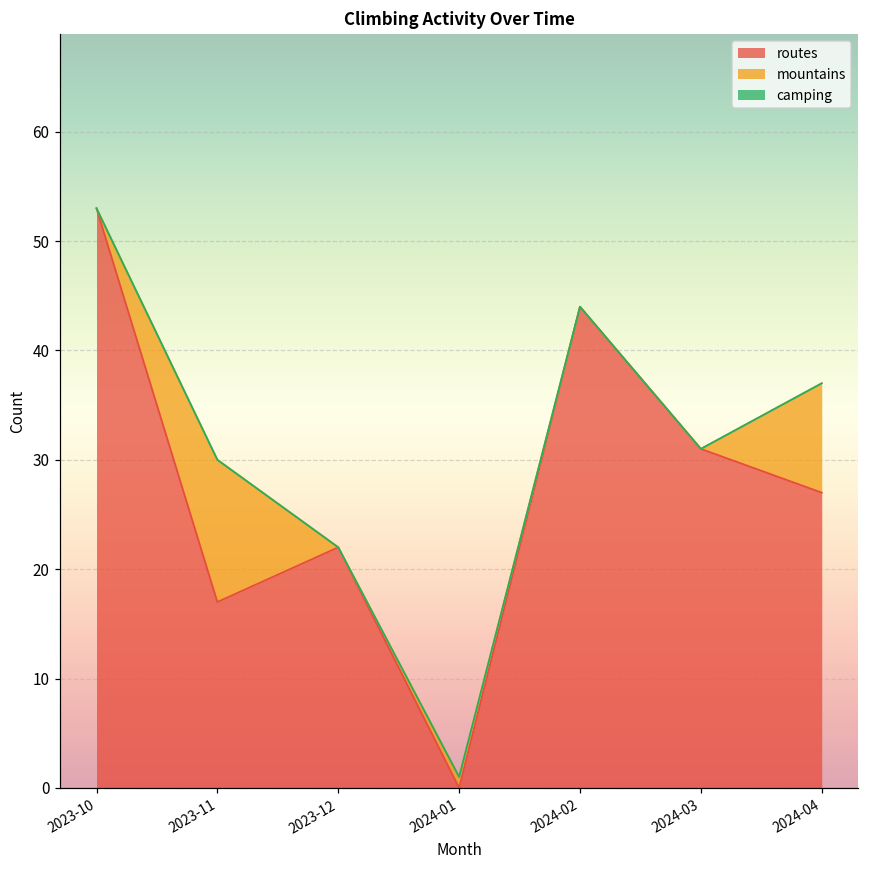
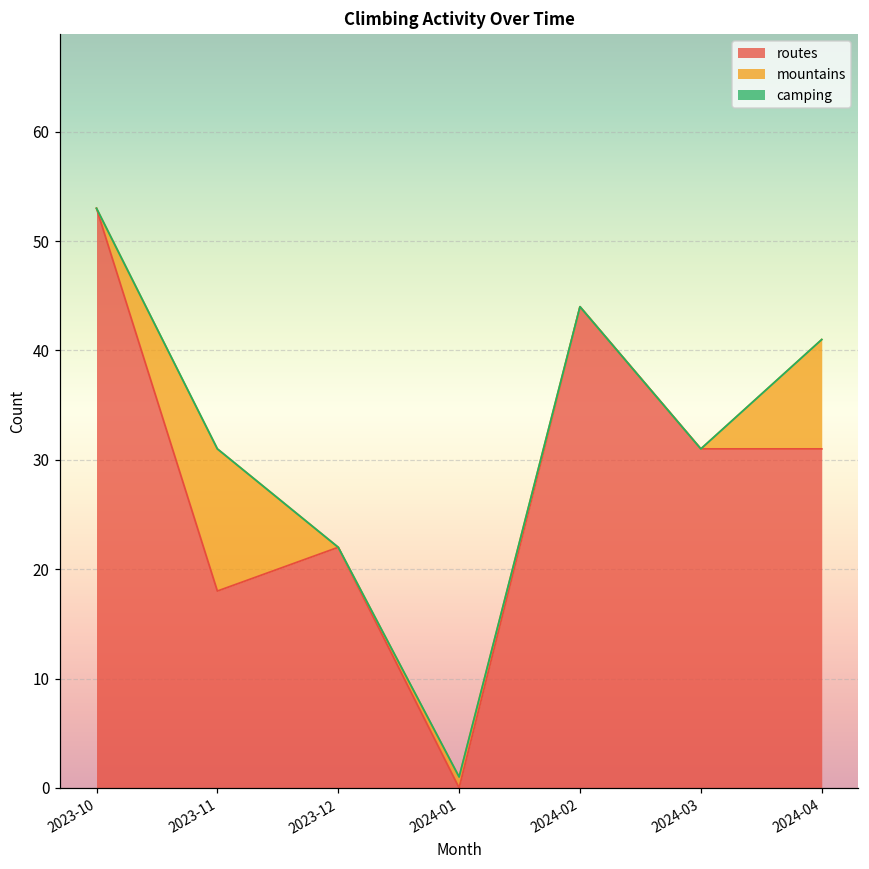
  {
    "routes": {
-     "2023-11": 17,
+     "2023-11": 18,
      "2024-01": 0,
-     "2024-04": 27
+     "2024-04": 31
    }
  }
